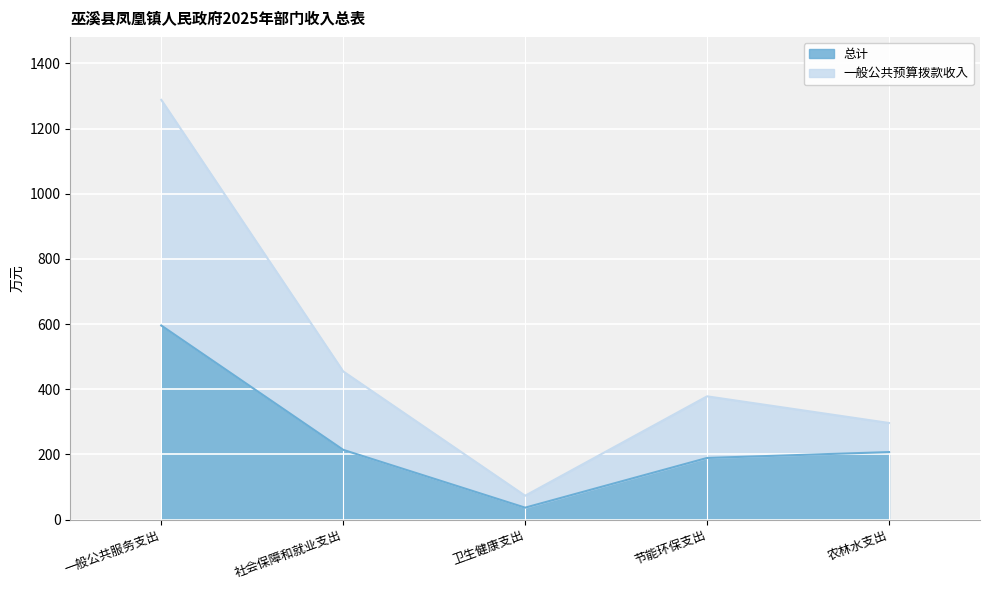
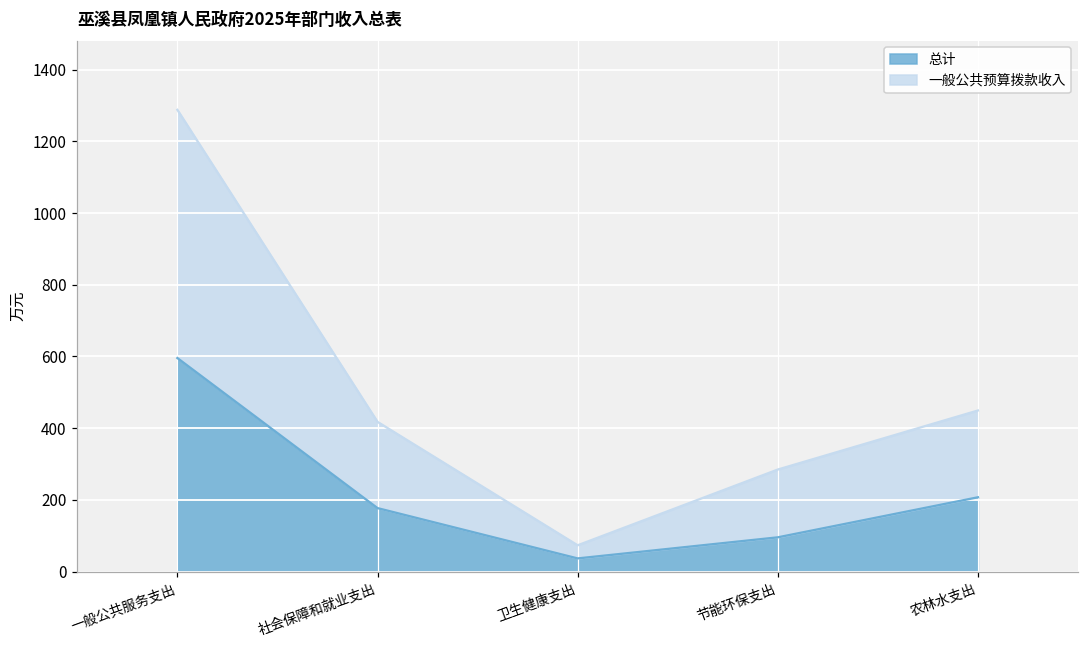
  {
    "总计": {
      "一般公共服务支出": 600,
-     "社会保障和就业支出": 210,
+     "社会保障和就业支出": 180,
      "卫生健康支出": 40,
-     "节能环保支出": 190,
+     "节能环保支出": 100,
      "农林水支出": 210
    },
    "一般公共预算拨款收入": {
      "一般公共服务支出": 690,
      "社会保障和就业支出": 240,
      "卫生健康支出": 40,
      "节能环保支出": 190,
-     "农林水支出": 90
+     "农林水支出": 240
    }
  }
